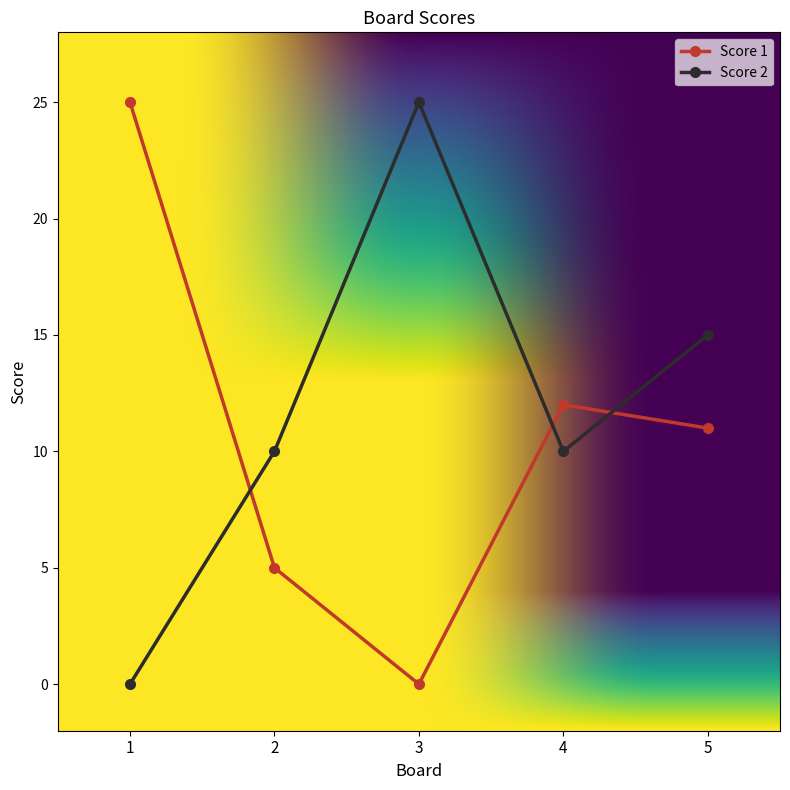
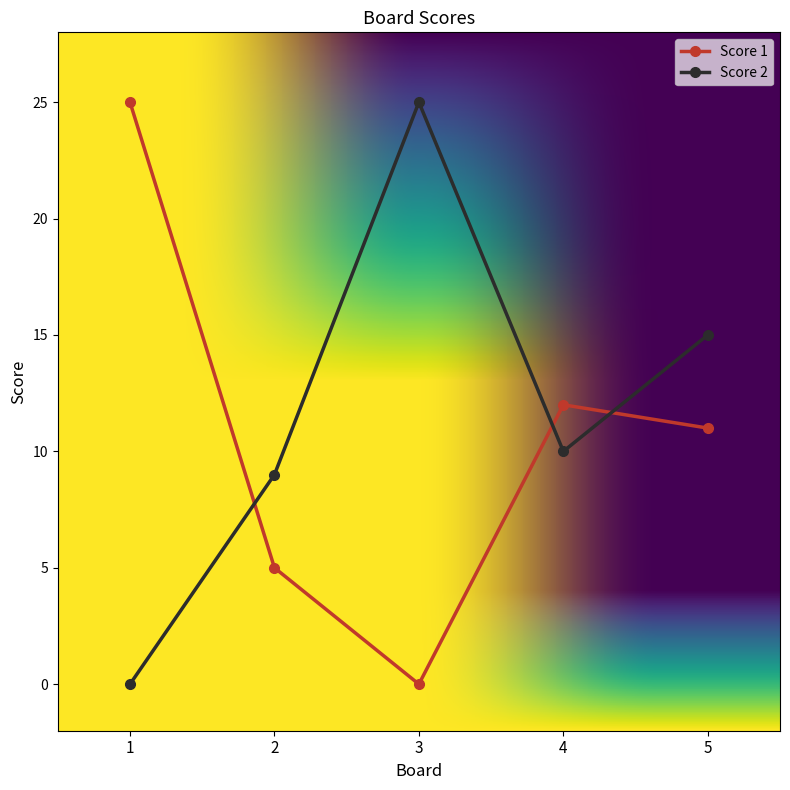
  {
    "Score 1": {
      "1": 25,
      "2": 5,
      "3": 0,
      "4": 12,
      "5": 11
    },
    "Score 2": {
      "1": 0,
-     "2": 10,
+     "2": 9,
      "3": 25,
      "4": 10,
      "5": 15
    }
  }
